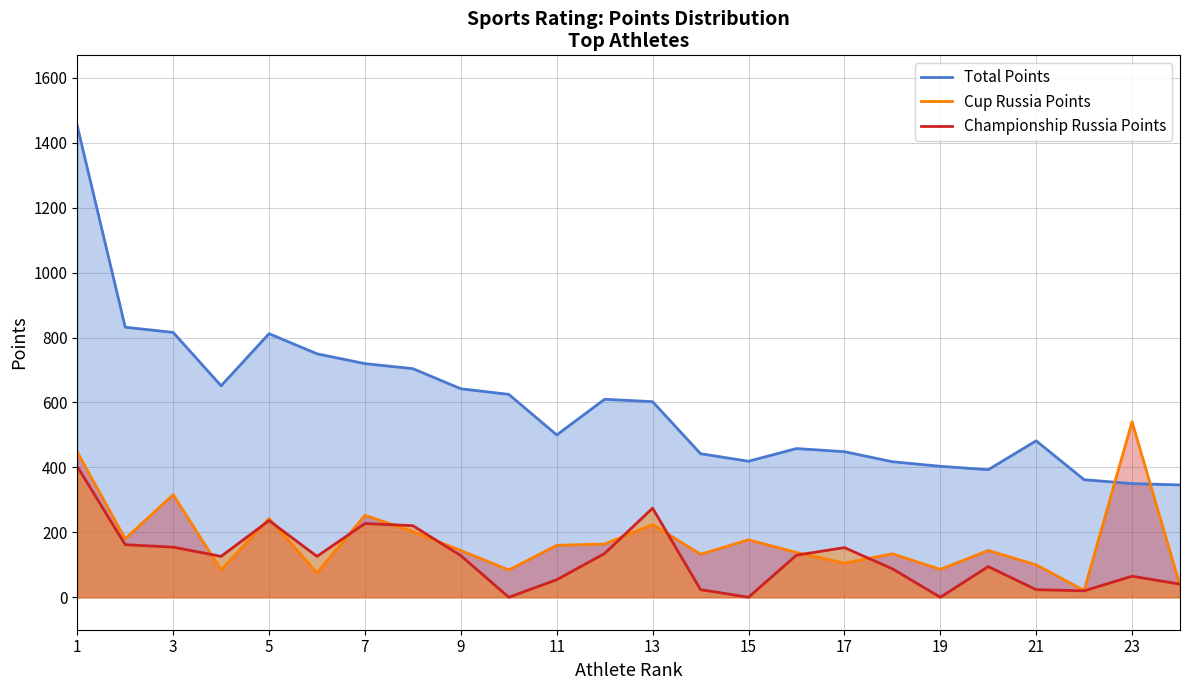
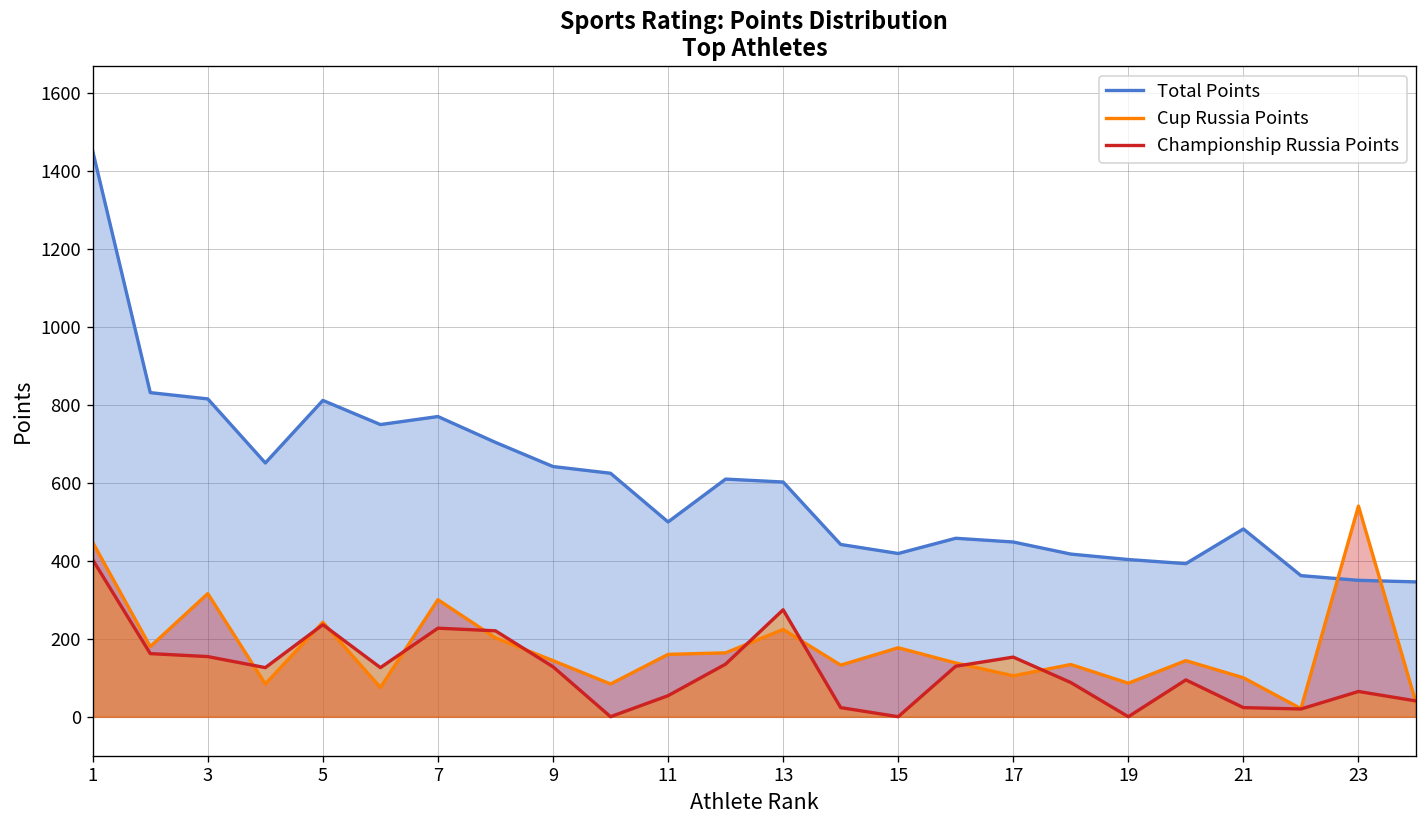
  {
    "Total Points": {
      "1": 1450,
      "3": 820,
      "5": 810,
-     "7": 720,
+     "7": 770,
      "9": 640,
      "11": 500,
      "13": 600,
      "15": 420,
      "17": 450,
      "19": 400,
      "21": 480,
      "23": 350
    },
    "Cup Russia Points": {
      "1": 450,
      "3": 320,
-     "7": 250,
+     "7": 300,
      "9": 140,
      "11": 160,
      "13": 220,
      "15": 180,
      "17": 110,
      "19": 90,
      "21": 100,
      "23": 540
    },
    "Championship Russia Points": {
      "1": 400,
      "3": 150,
      "7": 230,
      "9": 130,
      "11": 50,
      "13": 270,
      "15": 0,
      "17": 150,
      "19": 0,
      "21": 20,
      "23": 60
    }
  }
